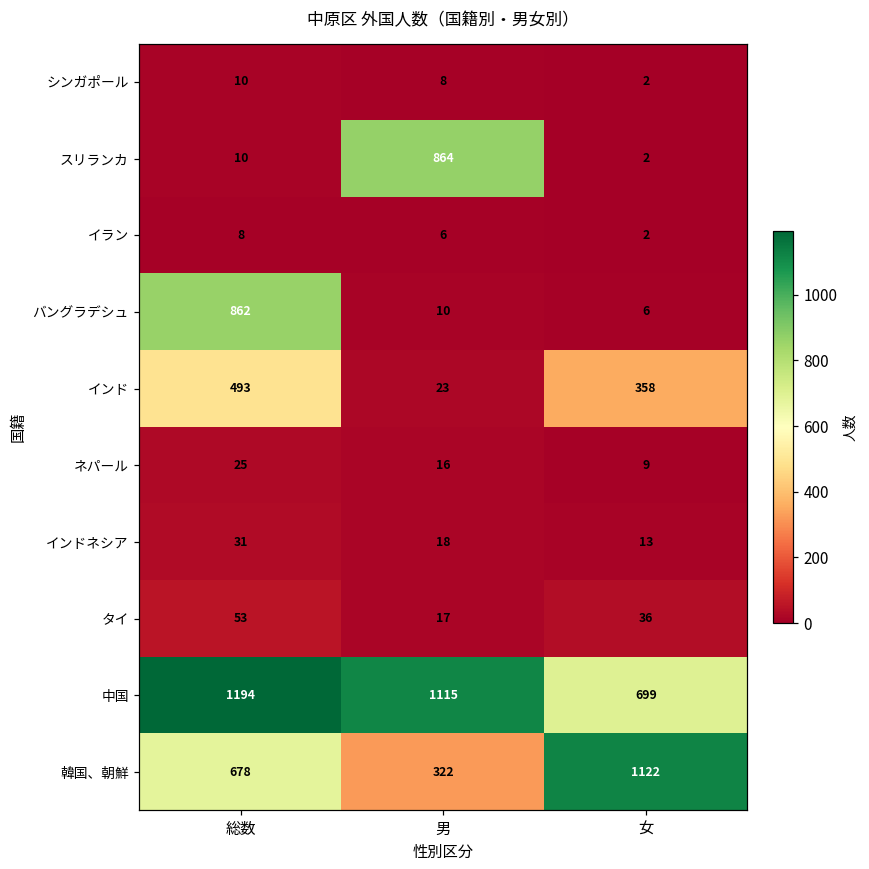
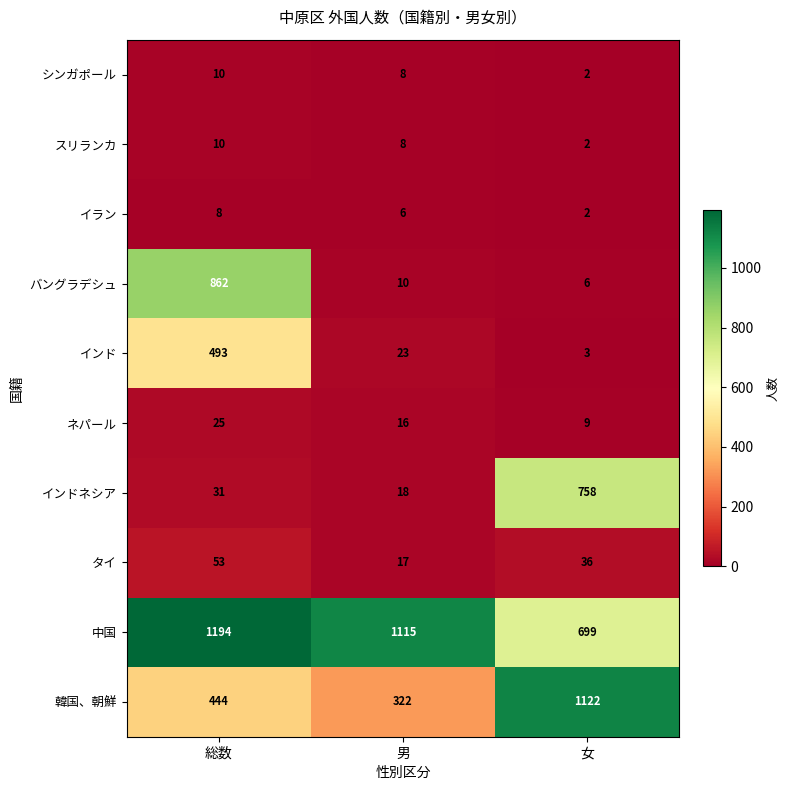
  {
    "シンガポール": {
      "総数": 10,
      "男": 8,
      "女": 2
    },
    "スリランカ": {
      "総数": 10,
-     "男": 864,
+     "男": 8,
      "女": 2
    },
    "イラン": {
      "総数": 8,
      "男": 6,
      "女": 2
    },
    "バングラデシュ": {
      "総数": 862,
      "男": 10,
      "女": 6
    },
    "インド": {
      "総数": 493,
      "男": 23,
-     "女": 358
+     "女": 3
    },
    "ネパール": {
      "総数": 25,
      "男": 16,
      "女": 9
    },
    "インドネシア": {
      "総数": 31,
      "男": 18,
-     "女": 13
+     "女": 758
    },
    "タイ": {
      "総数": 53,
      "男": 17,
      "女": 36
    },
    "中国": {
      "総数": 1194,
      "男": 1115,
      "女": 699
    },
    "韓国、朝鮮": {
-     "総数": 678,
+     "総数": 444,
      "男": 322,
      "女": 1122
    }
  }
